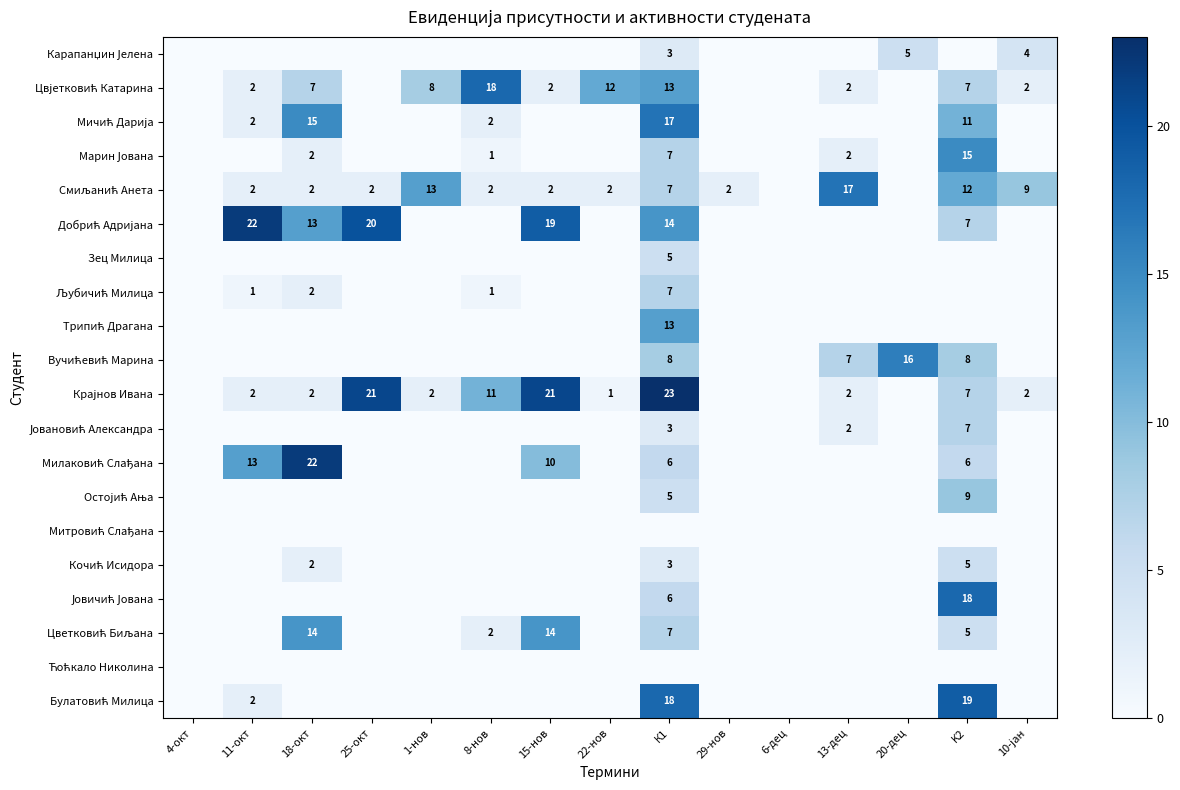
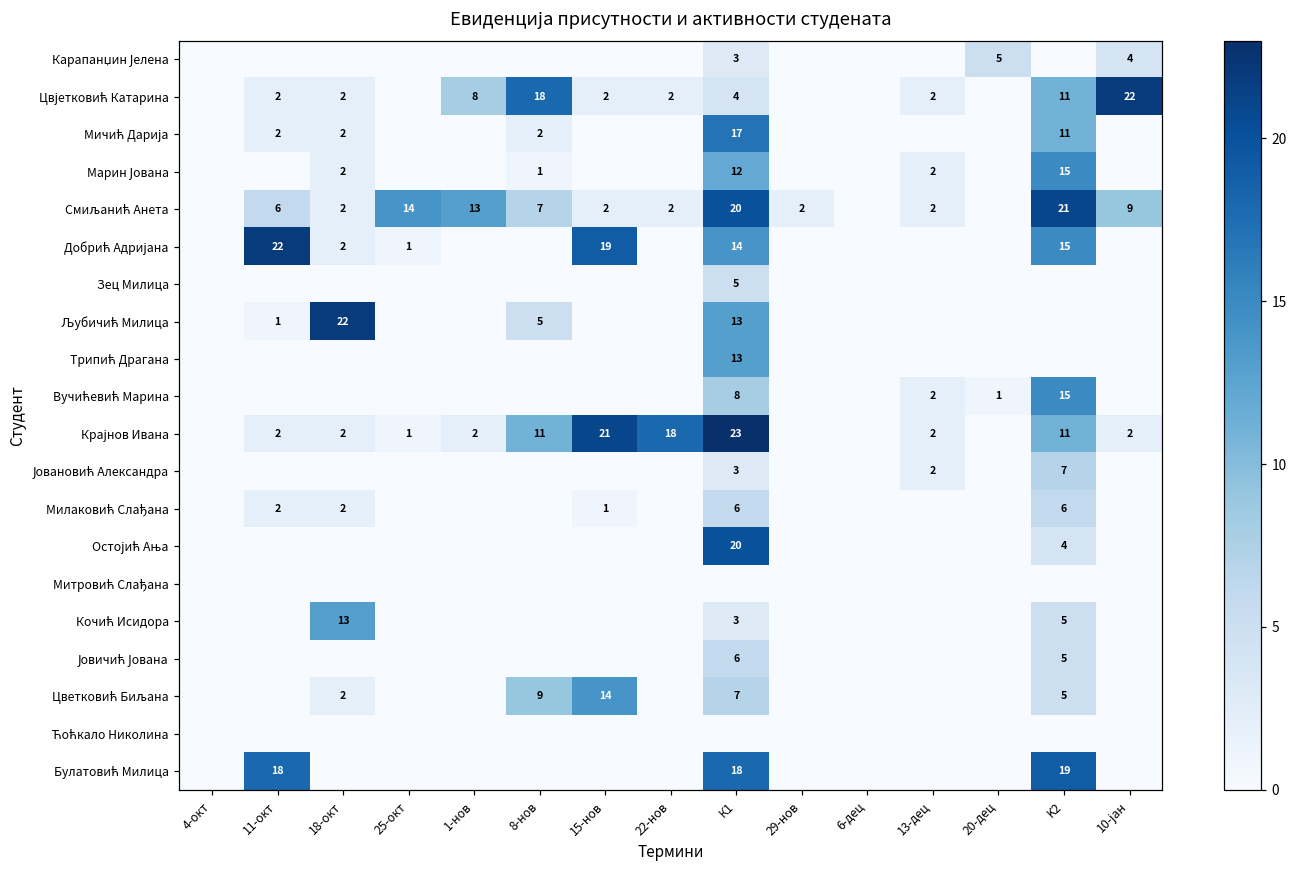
  {
    "Карапанџин Јелена": {
      "К1": 3,
      "20-дец": 5,
      "10-јан": 4
    },
    "Цвјетковић Катарина": {
      "11-окт": 2,
-     "18-окт": 7,
+     "18-окт": 2,
      "1-нов": 8,
      "8-нов": 18,
      "15-нов": 2,
-     "22-нов": 12,
-     "К1": 13,
+     "22-нов": 2,
+     "К1": 4,
      "13-дец": 2,
-     "K2": 7,
-     "10-јан": 2
+     "K2": 11,
+     "10-јан": 22
    },
    "Мичић Дарија": {
      "11-окт": 2,
-     "18-окт": 15,
+     "18-окт": 2,
      "8-нов": 2,
      "К1": 17,
      "K2": 11
    },
    "Марин Јована": {
      "18-окт": 2,
      "8-нов": 1,
-     "К1": 7,
+     "К1": 12,
      "13-дец": 2,
      "K2": 15
    },
    "Смиљанић Анета": {
-     "11-окт": 2,
+     "11-окт": 6,
      "18-окт": 2,
-     "25-окт": 2,
+     "25-окт": 14,
      "1-нов": 13,
-     "8-нов": 2,
+     "8-нов": 7,
      "15-нов": 2,
      "22-нов": 2,
-     "К1": 7,
+     "К1": 20,
      "29-нов": 2,
-     "13-дец": 17,
-     "K2": 12,
+     "13-дец": 2,
+     "K2": 21,
      "10-јан": 9
    },
    "Добрић Адријана": {
      "11-окт": 22,
-     "18-окт": 13,
-     "25-окт": 20,
+     "18-окт": 2,
+     "25-окт": 1,
      "15-нов": 19,
      "К1": 14,
-     "K2": 7
+     "K2": 15
    },
    "Зец Милица": {
      "К1": 5
    },
    "Љубичић Милица": {
      "11-окт": 1,
-     "18-окт": 2,
-     "8-нов": 1,
-     "К1": 7
+     "18-окт": 22,
+     "8-нов": 5,
+     "К1": 13
    },
    "Трипић Драгана": {
      "К1": 13
    },
    "Вучићевић Марина": {
      "К1": 8,
-     "13-дец": 7,
-     "20-дец": 16,
-     "K2": 8
+     "13-дец": 2,
+     "20-дец": 1,
+     "K2": 15
    },
    "Крајнов Ивана": {
      "11-окт": 2,
      "18-окт": 2,
-     "25-окт": 21,
+     "25-окт": 1,
      "1-нов": 2,
      "8-нов": 11,
      "15-нов": 21,
-     "22-нов": 1,
+     "22-нов": 18,
      "К1": 23,
      "13-дец": 2,
-     "K2": 7,
+     "K2": 11,
      "10-јан": 2
    },
    "Јовановић Александра": {
      "К1": 3,
      "13-дец": 2,
      "K2": 7
    },
    "Милаковић Слађана": {
-     "11-окт": 13,
-     "18-окт": 22,
-     "15-нов": 10,
+     "11-окт": 2,
+     "18-окт": 2,
+     "15-нов": 1,
      "К1": 6,
      "K2": 6
    },
    "Остојић Ања": {
-     "К1": 5,
-     "K2": 9
+     "К1": 20,
+     "K2": 4
    },
    "Кочић Исидора": {
-     "18-окт": 2,
+     "18-окт": 13,
      "К1": 3,
      "K2": 5
    },
    "Јовичић Јована": {
      "К1": 6,
-     "K2": 18
+     "K2": 5
    },
    "Цветковић Биљана": {
-     "18-окт": 14,
-     "8-нов": 2,
+     "18-окт": 2,
+     "8-нов": 9,
      "15-нов": 14,
      "К1": 7,
      "K2": 5
    },
    "Булатовић Милица": {
-     "11-окт": 2,
+     "11-окт": 18,
      "К1": 18,
      "K2": 19
    }
  }
